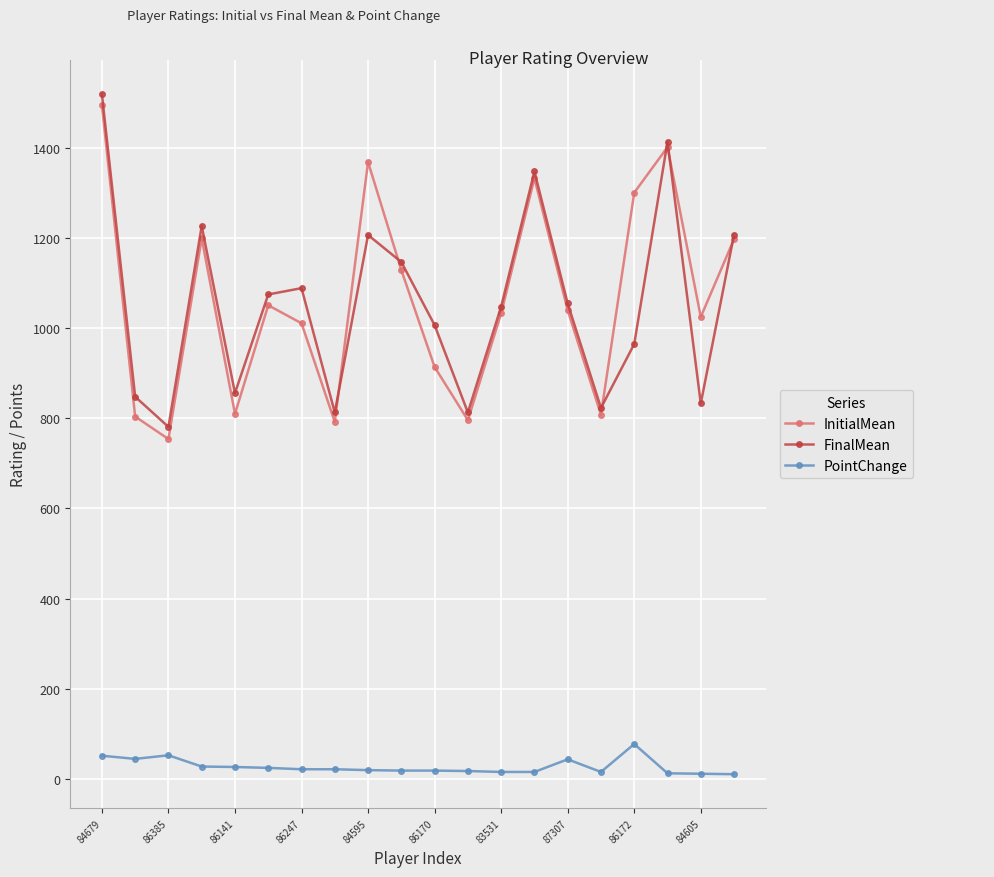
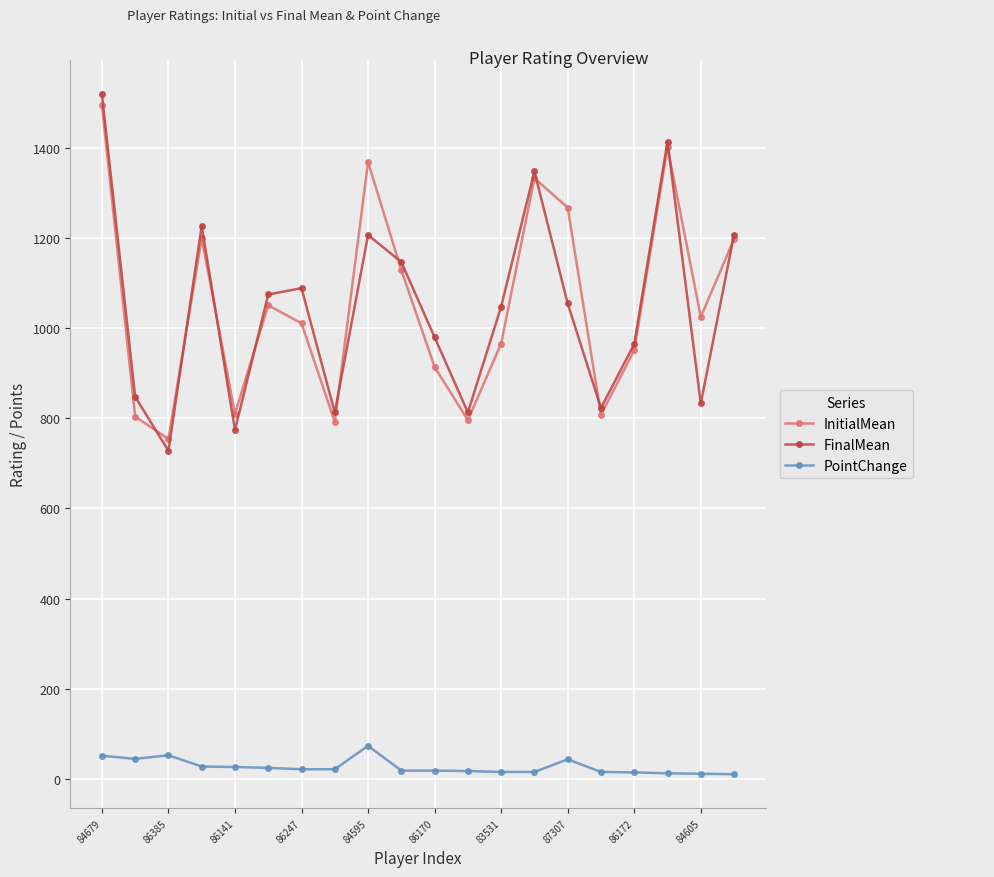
  {
    "InitialMean": {
      "84679": 1500,
      "86385": 750,
      "86141": 810,
      "86247": 1010,
      "84595": 1370,
      "86170": 910,
-     "83531": 1030,
-     "87307": 1040,
-     "86172": 1300,
+     "83531": 970,
+     "87307": 1270,
+     "86172": 950,
      "84605": 1030
    },
    "FinalMean": {
      "84679": 1520,
-     "86385": 780,
-     "86141": 860,
+     "86385": 730,
+     "86141": 770,
      "86247": 1090,
      "84595": 1210,
-     "86170": 1010,
+     "86170": 980,
      "83531": 1050,
      "87307": 1060,
      "86172": 970,
      "84605": 830
    },
    "PointChange": {
      "84679": 50,
      "86385": 50,
      "86141": 30,
      "86247": 20,
-     "84595": 20,
+     "84595": 70,
      "86170": 20,
      "83531": 20,
      "87307": 40,
-     "86172": 80,
+     "86172": 10,
      "84605": 10
    }
  }
